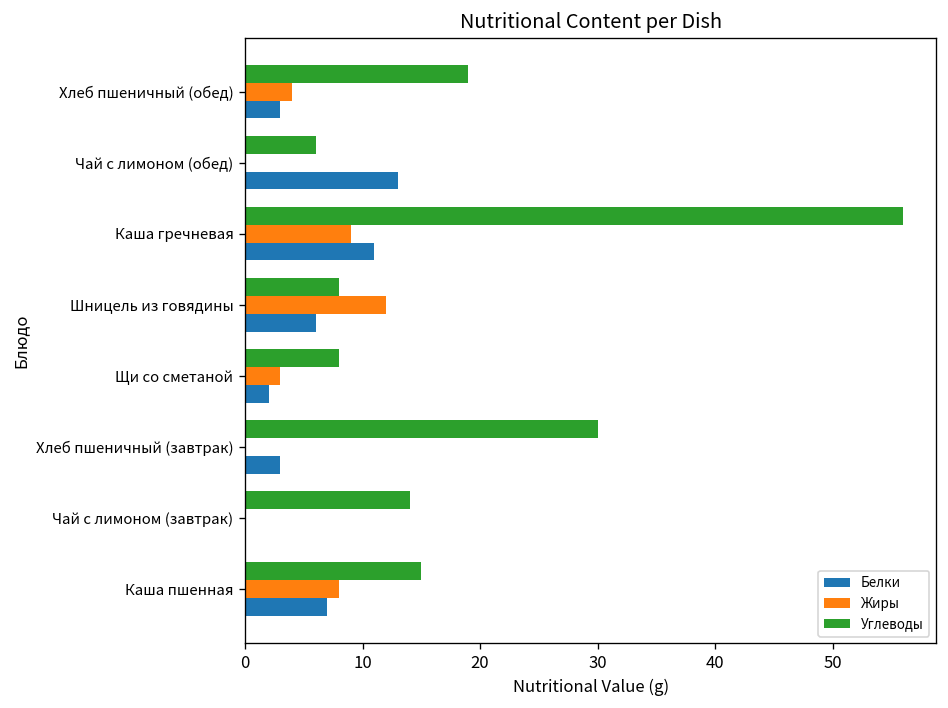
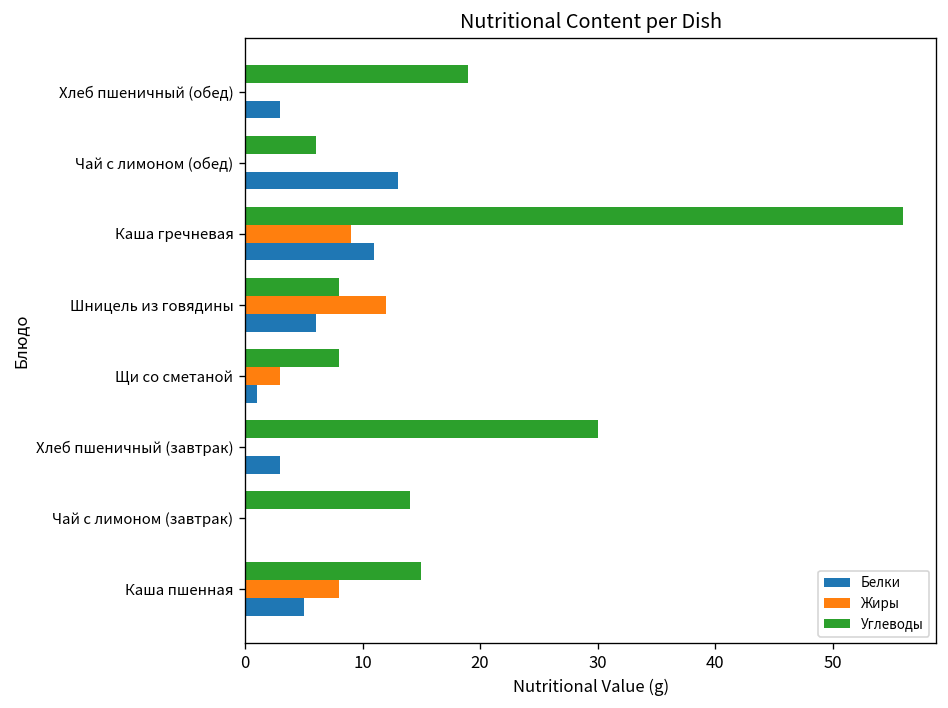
  {
    "Белки": {
      "Хлеб пшеничный (обед)": 3,
      "Чай с лимоном (обед)": 13,
      "Каша гречневая": 11,
      "Шницель из говядины": 6,
-     "Щи со сметаной": 2,
+     "Щи со сметаной": 1,
      "Хлеб пшеничный (завтрак)": 3,
      "Чай с лимоном (завтрак)": 0,
-     "Каша пшенная": 7
+     "Каша пшенная": 5
    },
    "Жиры": {
-     "Хлеб пшеничный (обед)": 4,
+     "Хлеб пшеничный (обед)": 0,
      "Чай с лимоном (обед)": 0,
      "Каша гречневая": 9,
      "Шницель из говядины": 12,
      "Щи со сметаной": 3,
      "Хлеб пшеничный (завтрак)": 0,
      "Чай с лимоном (завтрак)": 0,
      "Каша пшенная": 8
    },
    "Углеводы": {
      "Хлеб пшеничный (обед)": 19,
      "Чай с лимоном (обед)": 6,
      "Каша гречневая": 56,
      "Шницель из говядины": 8,
      "Щи со сметаной": 8,
      "Хлеб пшеничный (завтрак)": 30,
      "Чай с лимоном (завтрак)": 14,
      "Каша пшенная": 15
    }
  }
